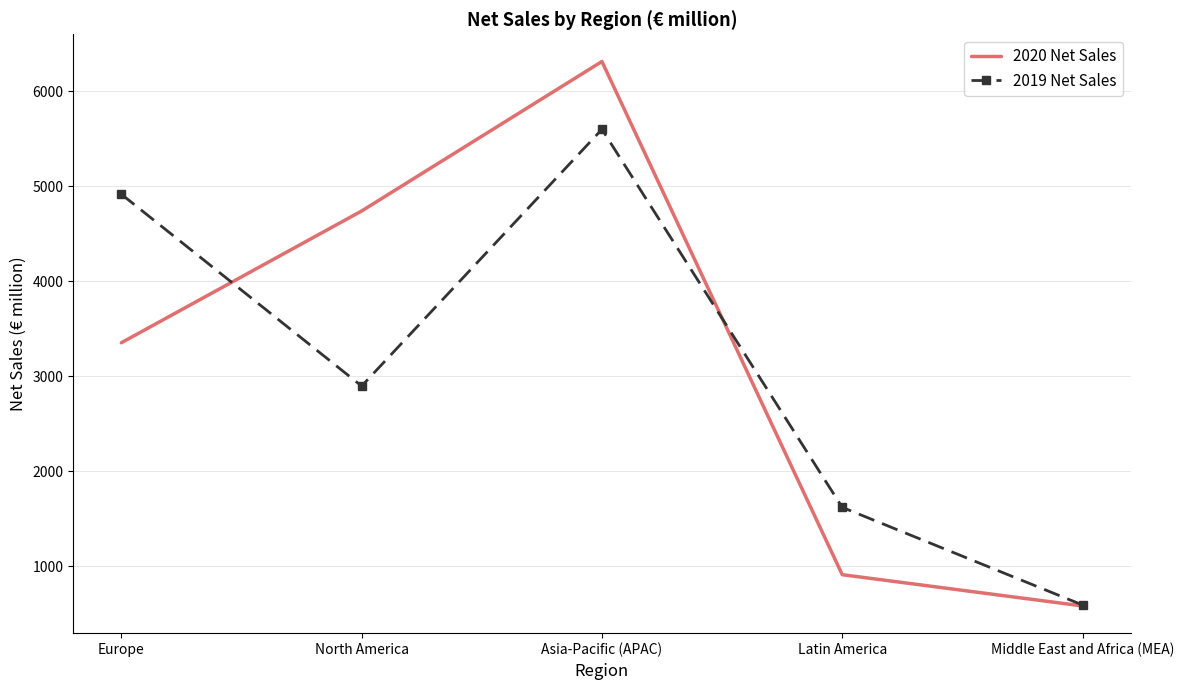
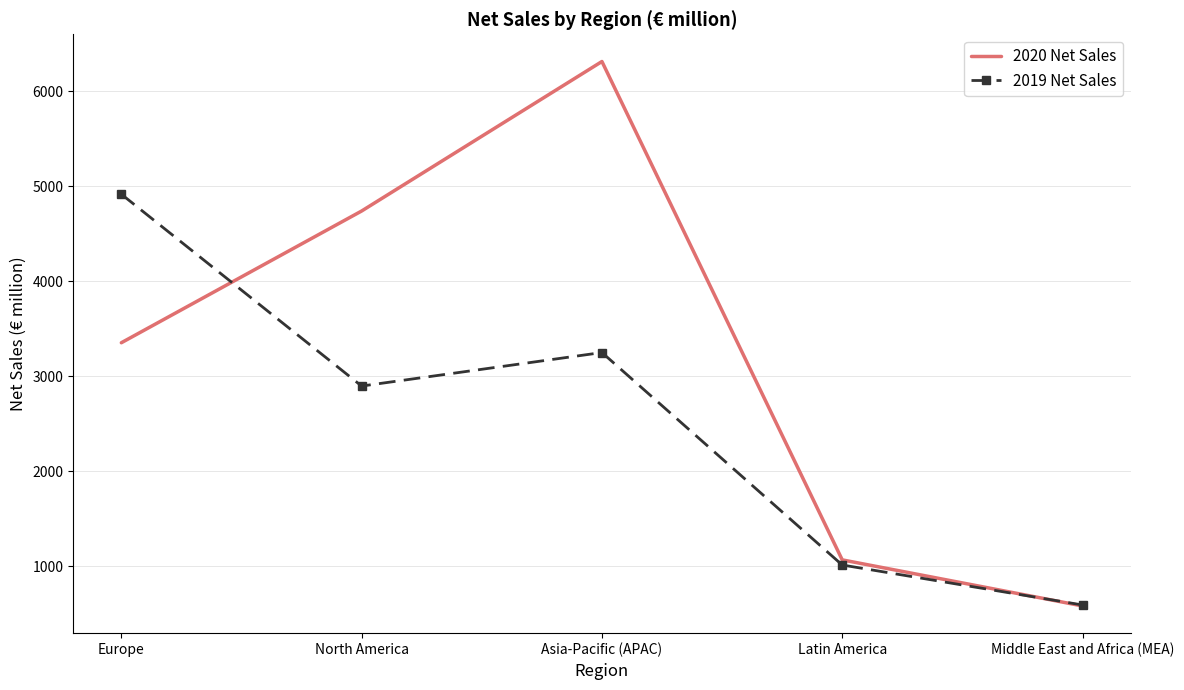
  {
    "2020 Net Sales": {
      "Europe": 3400,
      "North America": 4700,
      "Asia-Pacific (APAC)": 6300,
-     "Latin America": 900
+     "Latin America": 1100
    },
    "2019 Net Sales": {
      "Europe": 4900,
      "North America": 2900,
-     "Asia-Pacific (APAC)": 5600,
-     "Latin America": 1600
+     "Asia-Pacific (APAC)": 3200,
+     "Latin America": 1000
    }
  }
